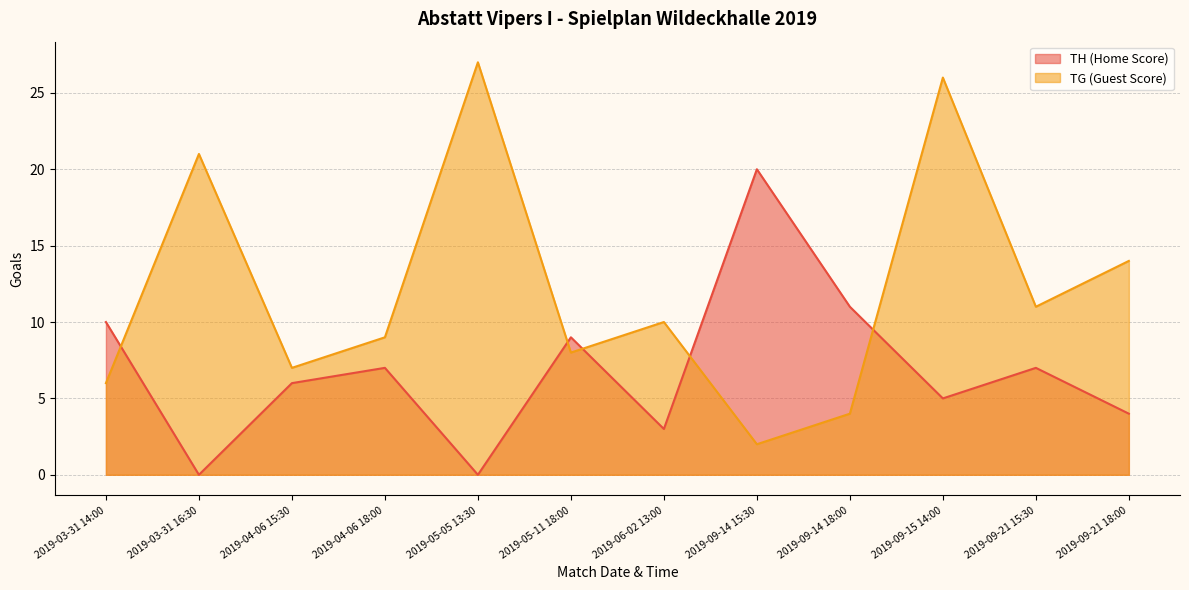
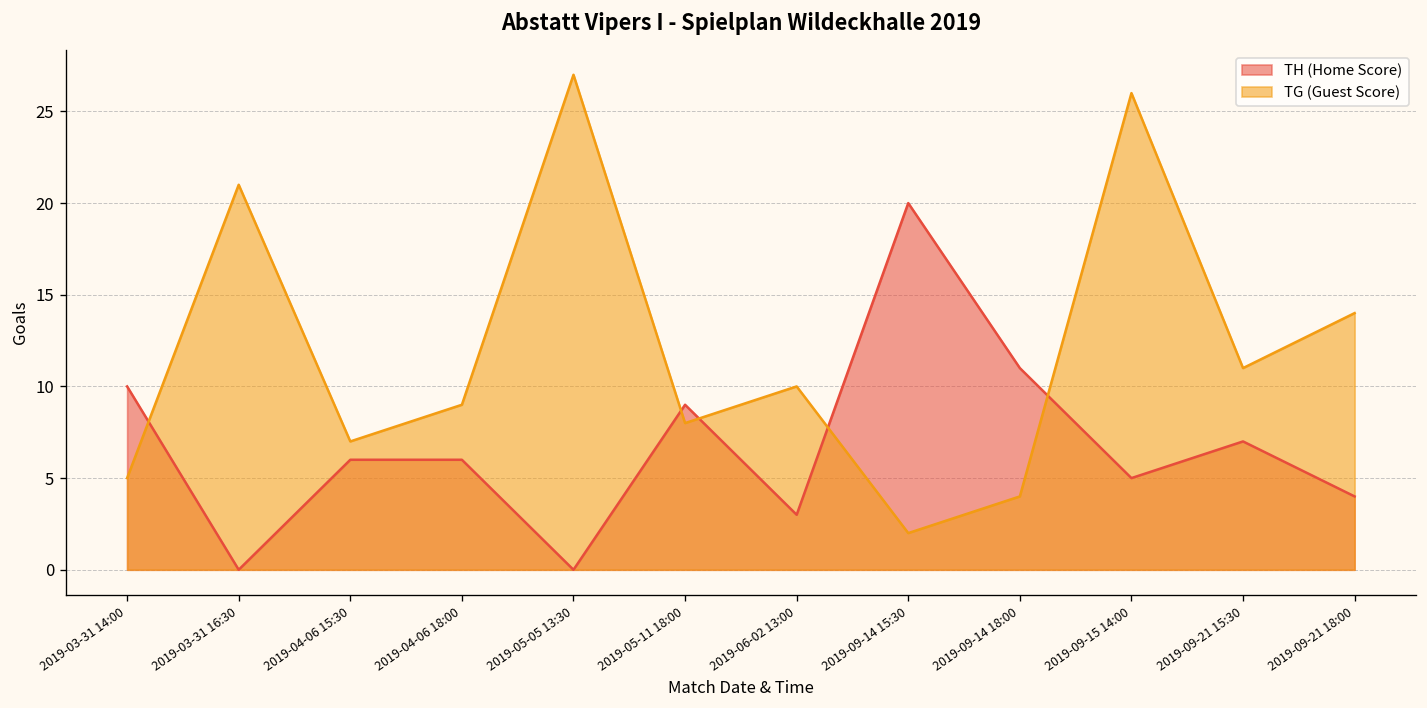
  {
    "TH (Home Score)": {
      "2019-03-31 14:00": 10,
      "2019-03-31 16:30": 0,
      "2019-04-06 15:30": 6,
-     "2019-04-06 18:00": 7,
+     "2019-04-06 18:00": 6,
      "2019-05-05 13:30": 0,
      "2019-05-11 18:00": 9,
      "2019-06-02 13:00": 3,
      "2019-09-14 15:30": 20,
      "2019-09-14 18:00": 11,
      "2019-09-15 14:00": 5,
      "2019-09-21 15:30": 7,
      "2019-09-21 18:00": 4
    },
    "TG (Guest Score)": {
-     "2019-03-31 14:00": 6,
+     "2019-03-31 14:00": 5,
      "2019-03-31 16:30": 21,
      "2019-04-06 15:30": 7,
      "2019-04-06 18:00": 9,
      "2019-05-05 13:30": 27,
      "2019-05-11 18:00": 8,
      "2019-06-02 13:00": 10,
      "2019-09-14 15:30": 2,
      "2019-09-14 18:00": 4,
      "2019-09-15 14:00": 26,
      "2019-09-21 15:30": 11,
      "2019-09-21 18:00": 14
    }
  }
